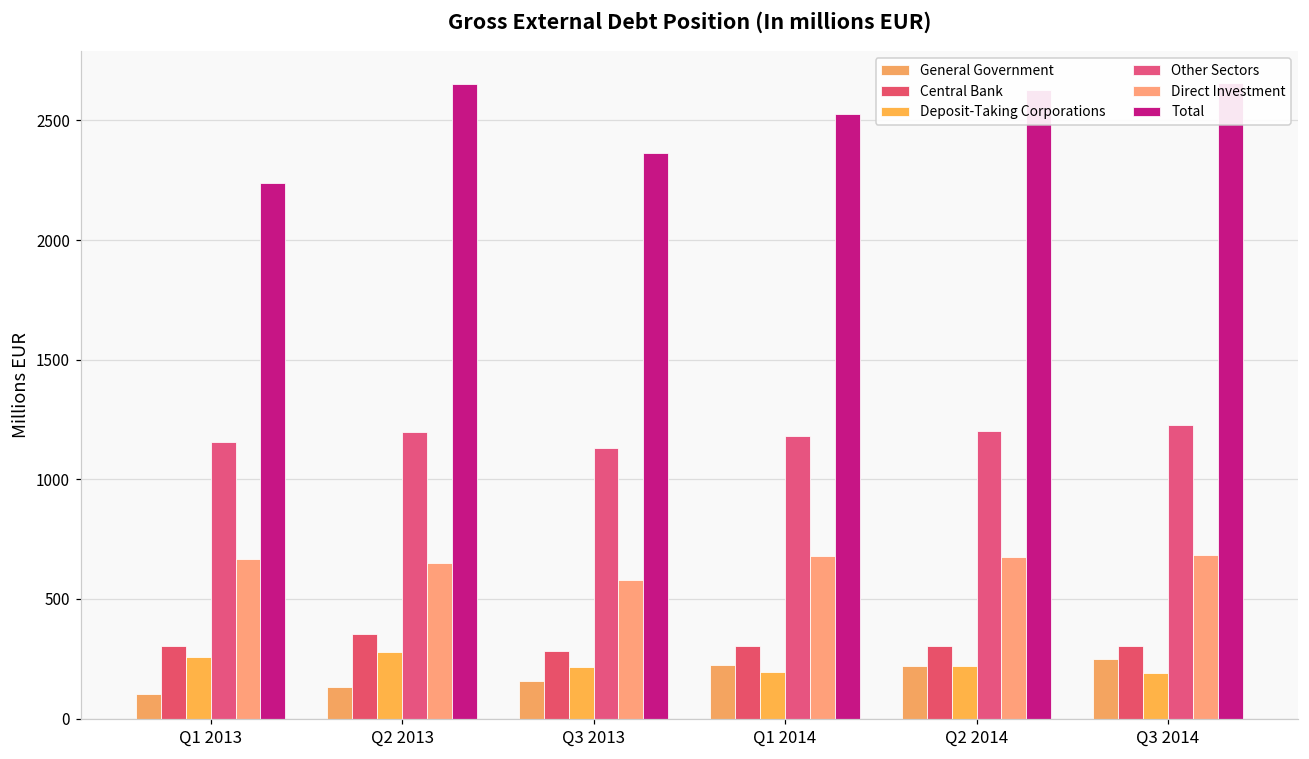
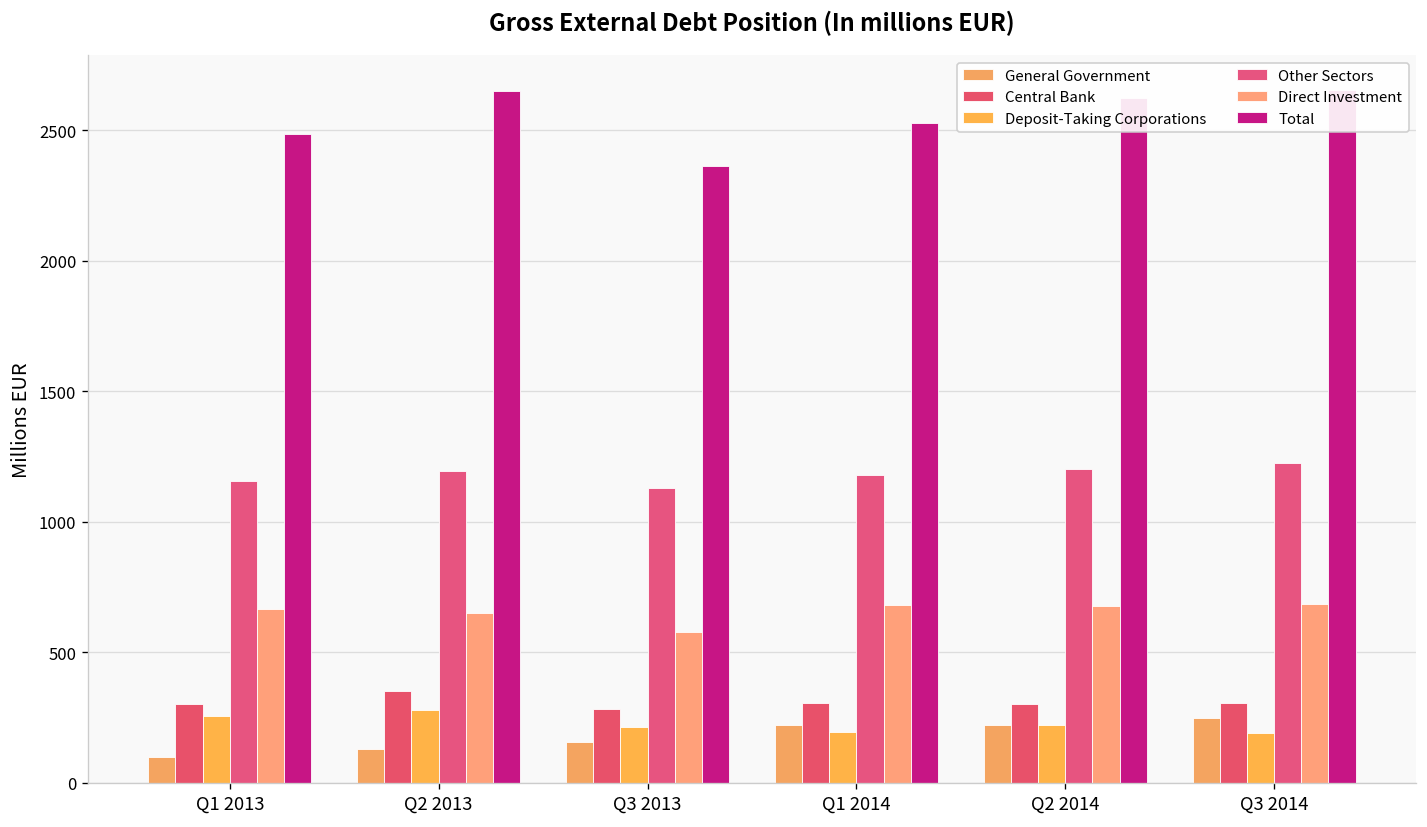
  {
    "Total": {
-     "Q1 2013": 2240,
+     "Q1 2013": 2490,
      "Q2 2013": 2650,
      "Q3 2013": 2360,
      "Q1 2014": 2530
    }
  }
